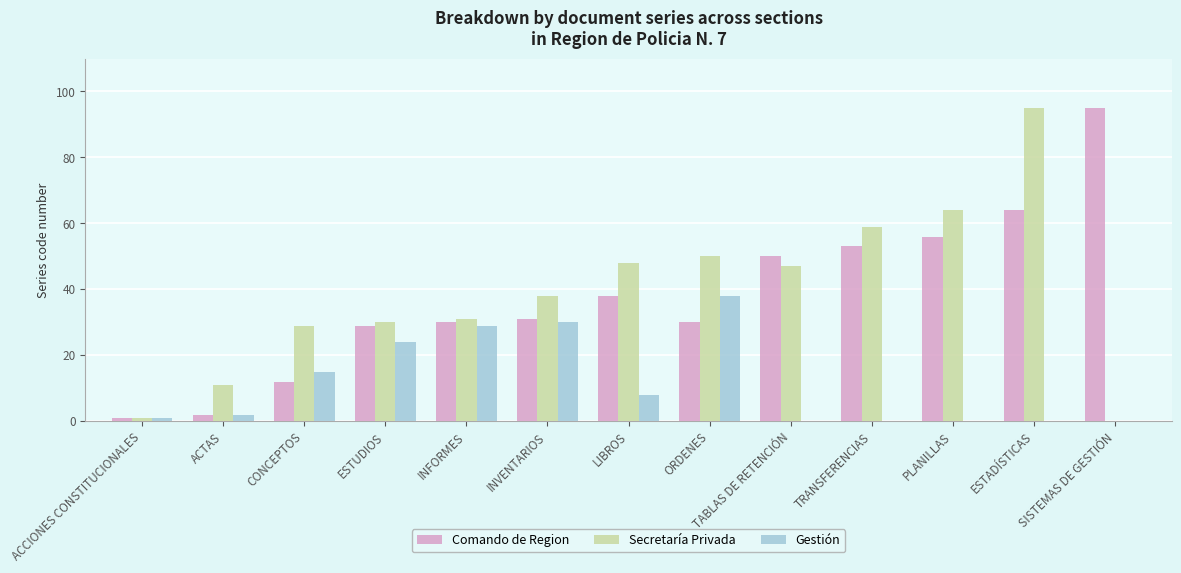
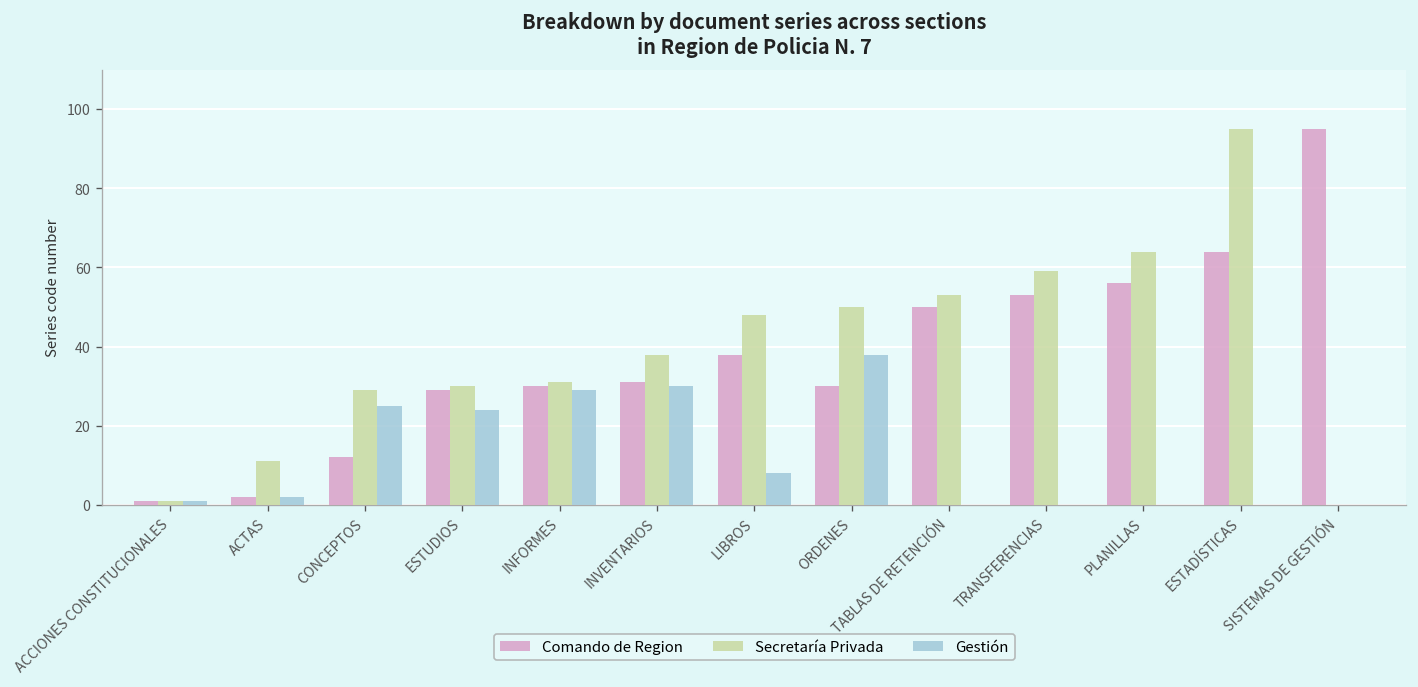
  {
    "Comando de Region": {
      "ACCIONES CONSTITUCIONALES": 1,
      "ACTAS": 2,
      "CONCEPTOS": 12,
      "ESTUDIOS": 29,
      "INFORMES": 30,
      "INVENTARIOS": 31,
      "LIBROS": 38,
      "ORDENES": 30,
      "TABLAS DE RETENCIÓN": 50,
      "TRANSFERENCIAS": 53,
      "PLANILLAS": 56,
      "ESTADÍSTICAS": 64,
      "SISTEMAS DE GESTIÓN": 95
    },
    "Secretaría Privada": {
      "ACCIONES CONSTITUCIONALES": 1,
      "ACTAS": 11,
      "CONCEPTOS": 29,
      "ESTUDIOS": 30,
      "INFORMES": 31,
      "INVENTARIOS": 38,
      "LIBROS": 48,
      "ORDENES": 50,
-     "TABLAS DE RETENCIÓN": 47,
+     "TABLAS DE RETENCIÓN": 53,
      "TRANSFERENCIAS": 59,
      "PLANILLAS": 64,
      "ESTADÍSTICAS": 95,
      "SISTEMAS DE GESTIÓN": 0
    },
    "Gestión": {
      "ACCIONES CONSTITUCIONALES": 1,
      "ACTAS": 2,
-     "CONCEPTOS": 15,
+     "CONCEPTOS": 25,
      "ESTUDIOS": 24,
      "INFORMES": 29,
      "INVENTARIOS": 30,
      "LIBROS": 8,
      "ORDENES": 38,
      "TABLAS DE RETENCIÓN": 0,
      "TRANSFERENCIAS": 0,
      "PLANILLAS": 0,
      "ESTADÍSTICAS": 0,
      "SISTEMAS DE GESTIÓN": 0
    }
  }
